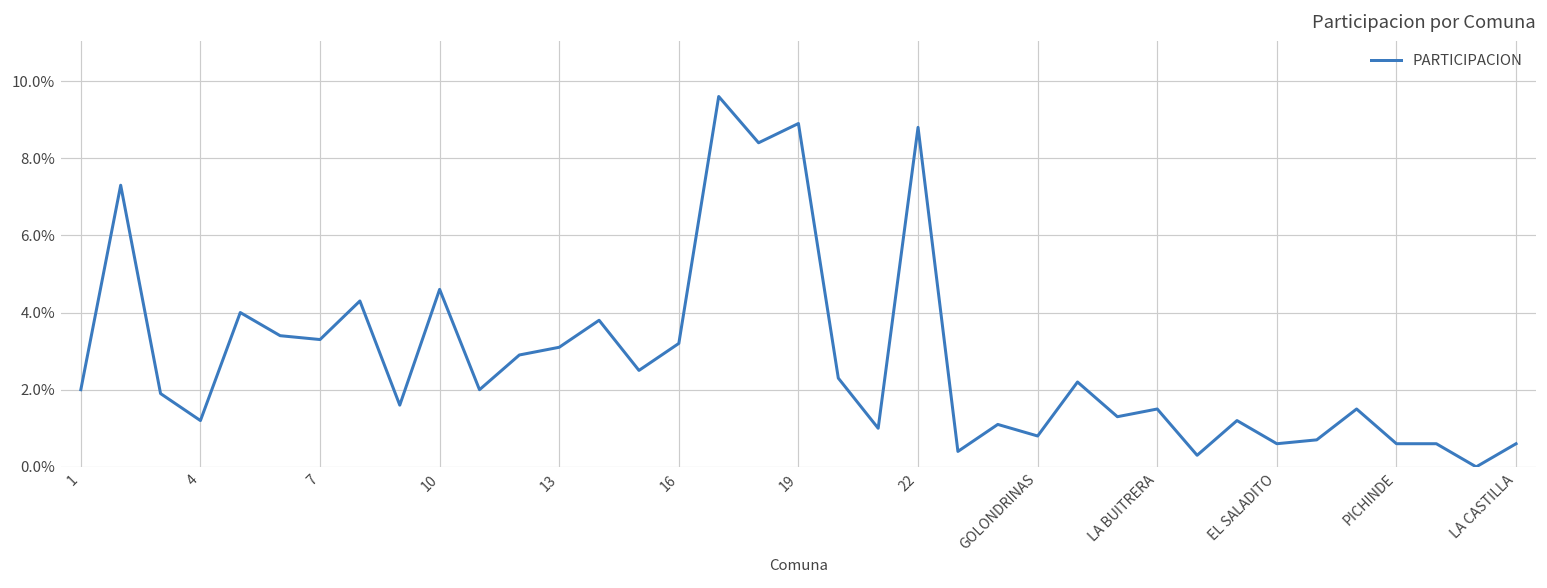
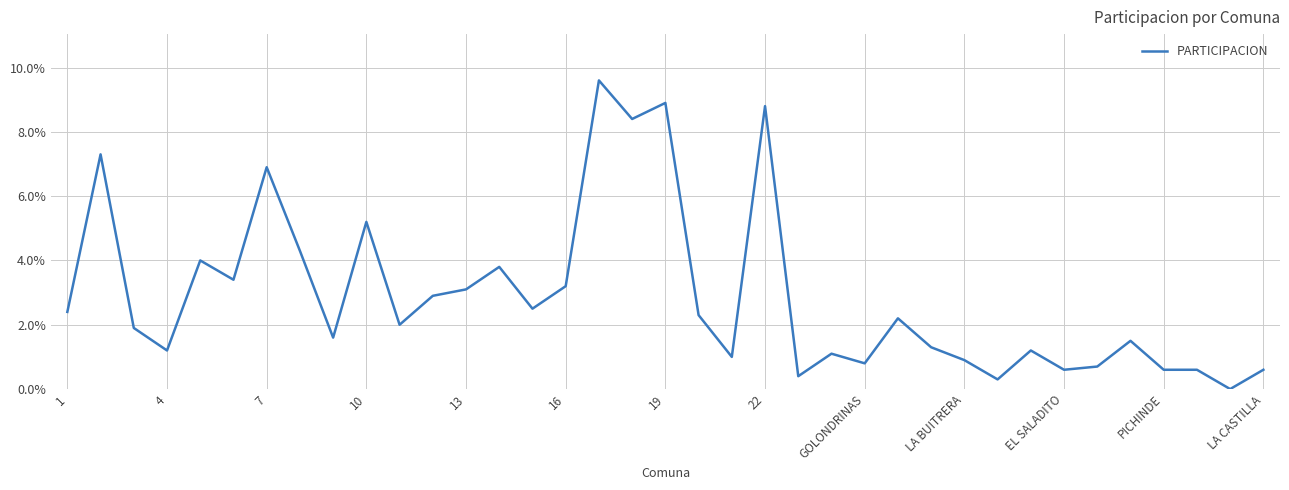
  {
-   "1": "2.0%",
+   "1": "2.4%",
    "4": "1.2%",
-   "7": "3.3%",
-   "10": "4.6%",
+   "7": "6.9%",
+   "10": "5.2%",
    "13": "3.1%",
    "16": "3.2%",
    "19": "8.9%",
    "22": "8.8%",
    "GOLONDRINAS": "0.8%",
-   "LA BUITRERA": "1.5%",
+   "LA BUITRERA": "0.9%",
    "EL SALADITO": "0.6%",
    "PICHINDE": "0.6%",
    "LA CASTILLA": "0.6%"
  }
